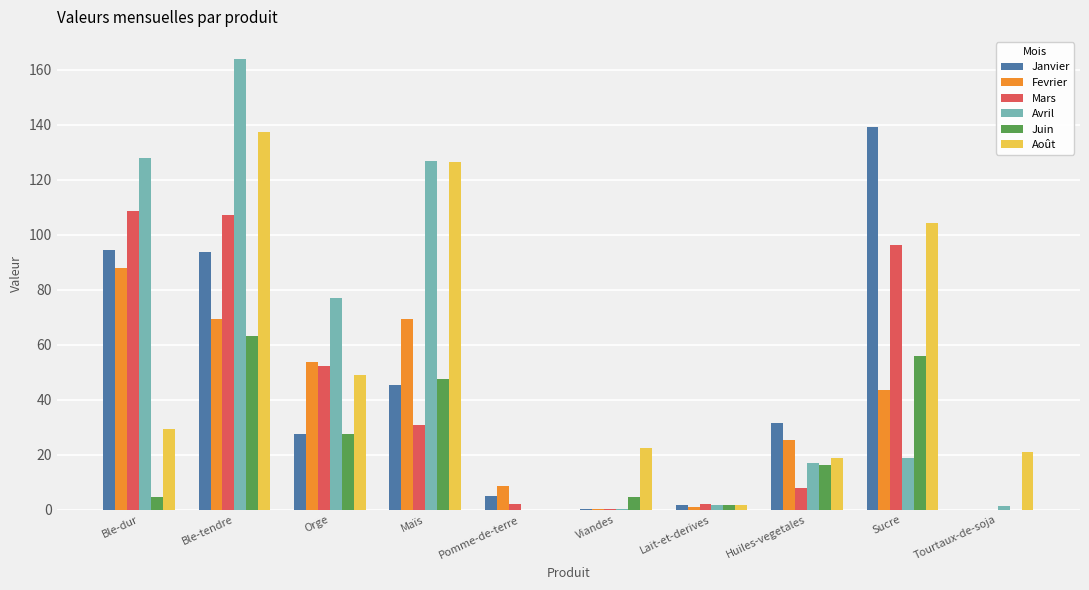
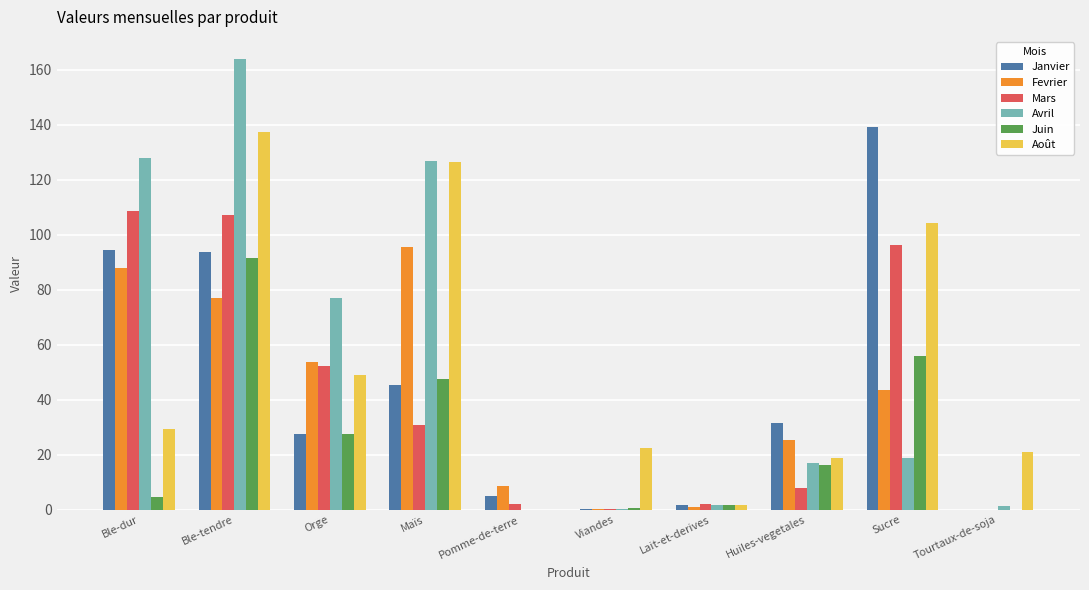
  {
    "Janvier": {
      "Ble-dur": 94,
      "Ble-tendre": 94,
      "Orge": 28,
      "Maïs": 46,
      "Pomme-de-terre": 5,
      "Lait-et-derives": 2,
      "Huiles-vegetales": 32,
      "Sucre": 139,
      "Tourtaux-de-soja": 0
    },
    "Fevrier": {
      "Ble-dur": 88,
-     "Ble-tendre": 69,
+     "Ble-tendre": 77,
      "Orge": 54,
-     "Maïs": 70,
+     "Maïs": 96,
      "Pomme-de-terre": 9,
      "Lait-et-derives": 1,
      "Huiles-vegetales": 26,
      "Sucre": 44,
      "Tourtaux-de-soja": 0
    },
    "Mars": {
      "Ble-dur": 109,
      "Ble-tendre": 107,
      "Orge": 52,
      "Maïs": 31,
      "Pomme-de-terre": 2,
      "Lait-et-derives": 2,
      "Huiles-vegetales": 8,
      "Sucre": 96,
      "Tourtaux-de-soja": 0
    },
    "Avril": {
      "Ble-dur": 128,
      "Ble-tendre": 164,
      "Orge": 77,
      "Maïs": 127,
      "Lait-et-derives": 2,
      "Huiles-vegetales": 17,
      "Sucre": 19,
      "Tourtaux-de-soja": 2
    },
    "Juin": {
      "Ble-dur": 5,
-     "Ble-tendre": 63,
+     "Ble-tendre": 91,
      "Orge": 28,
      "Maïs": 47,
      "Pomme-de-terre": 0,
-     "Viandes": 5,
+     "Viandes": 1,
      "Lait-et-derives": 2,
      "Huiles-vegetales": 16,
      "Sucre": 56,
      "Tourtaux-de-soja": 0
    },
    "Août": {
      "Ble-dur": 30,
      "Ble-tendre": 138,
      "Orge": 49,
      "Maïs": 127,
      "Pomme-de-terre": 0,
      "Viandes": 23,
      "Lait-et-derives": 2,
      "Huiles-vegetales": 19,
      "Sucre": 104,
      "Tourtaux-de-soja": 21
    }
  }
